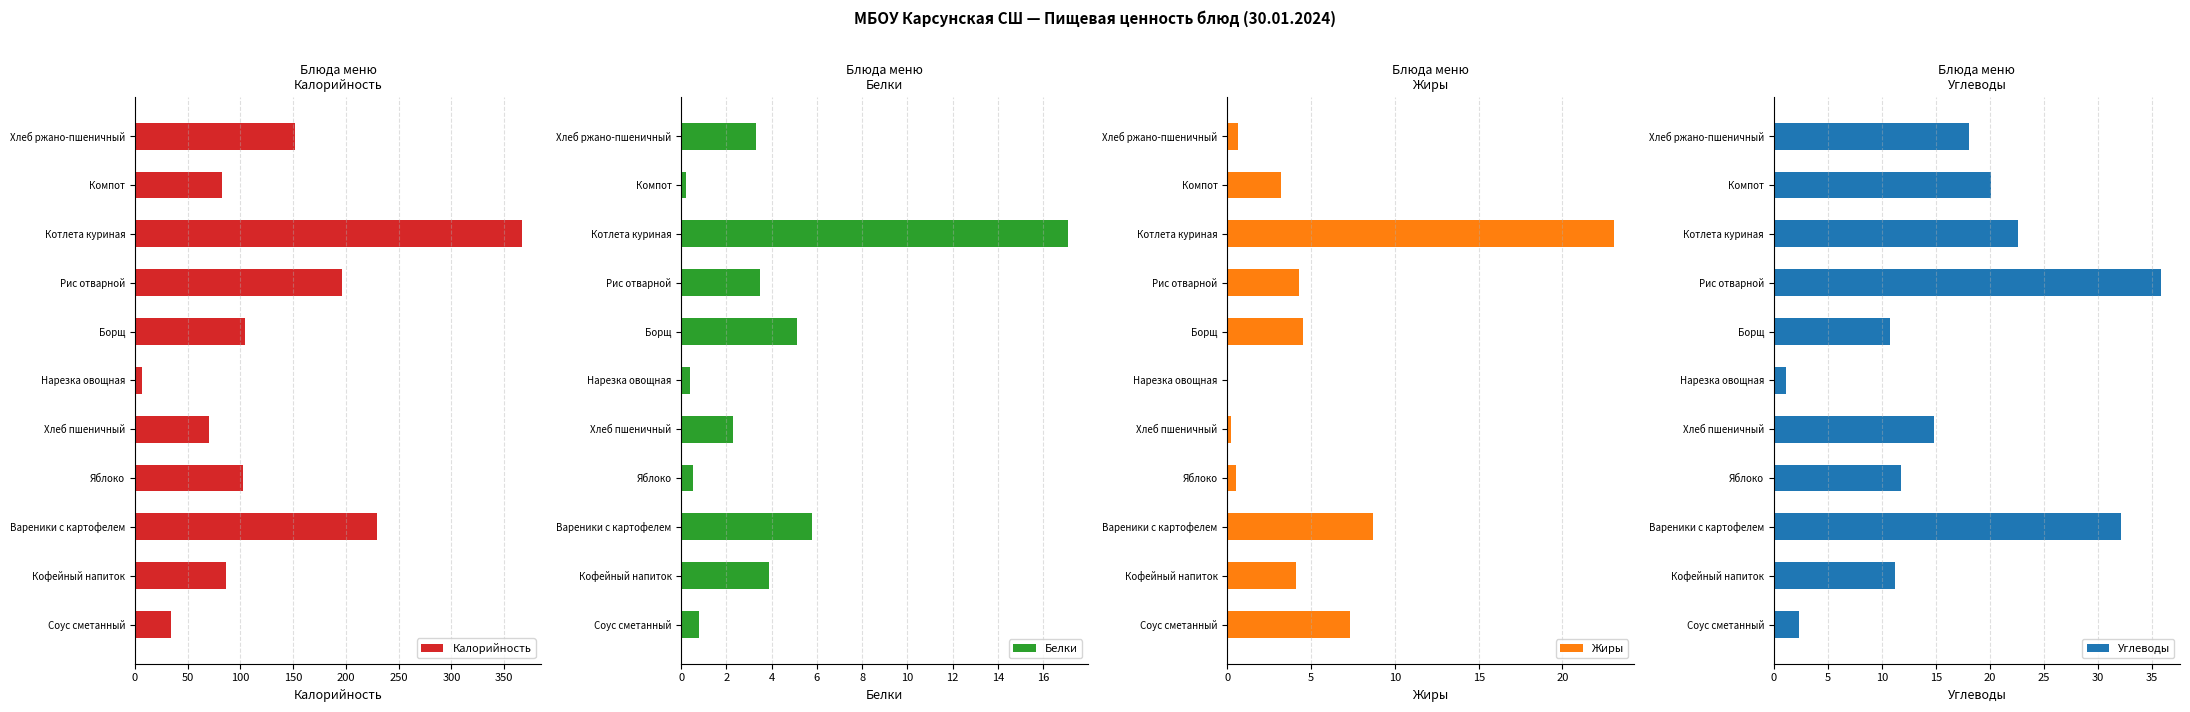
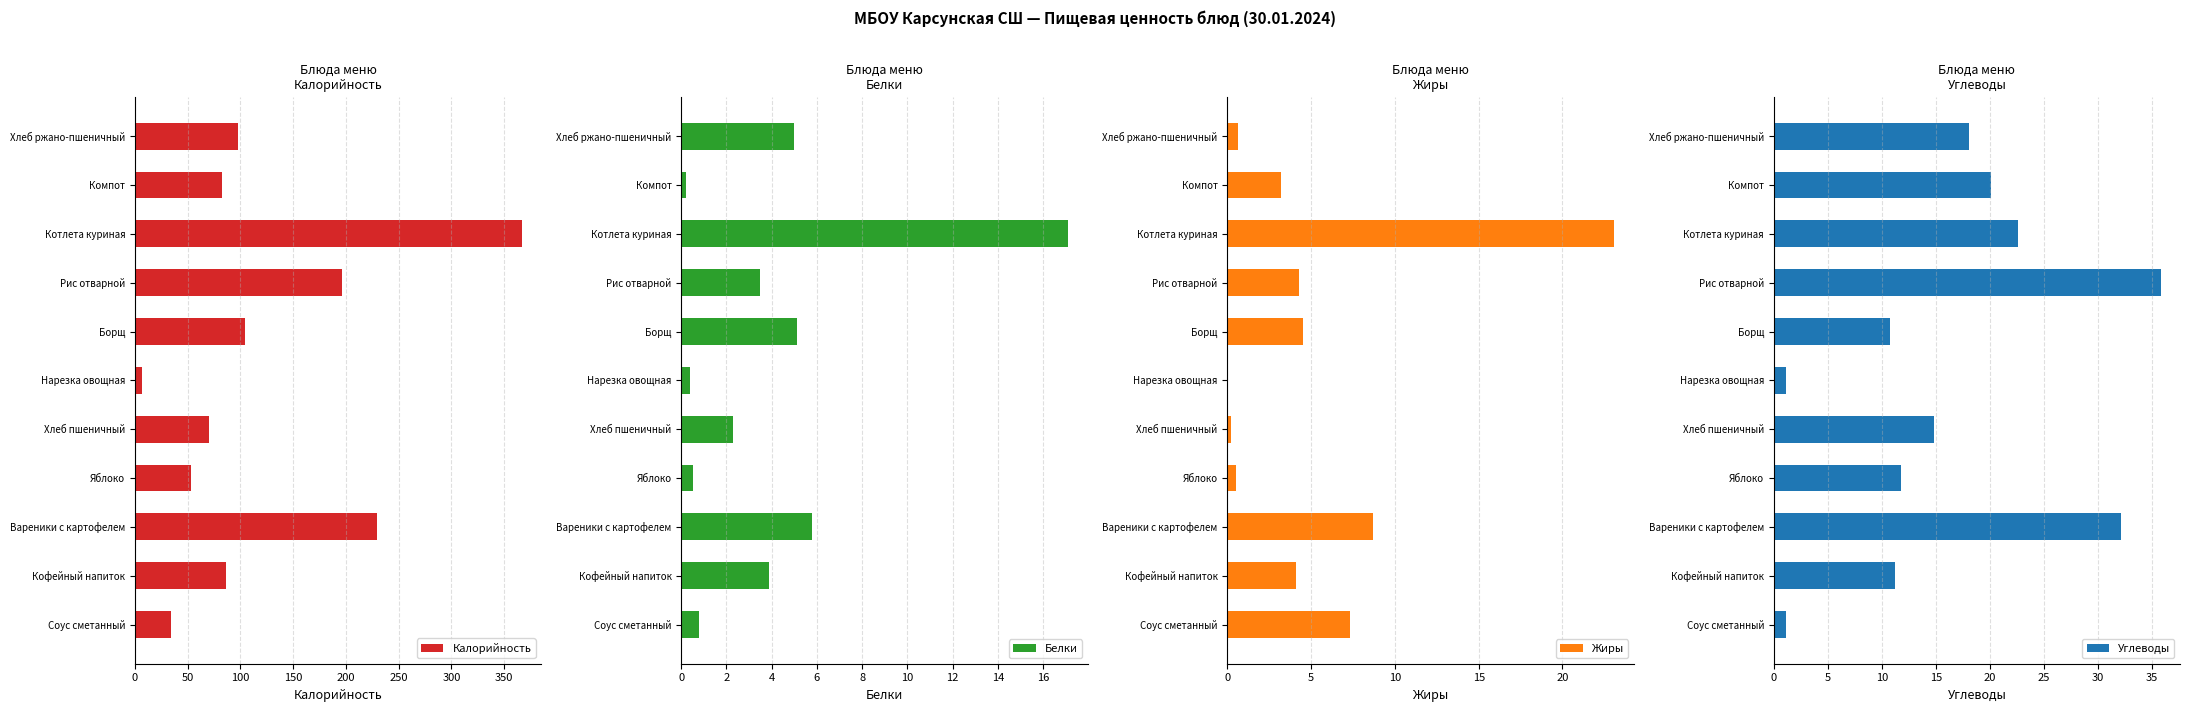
  {
    "Блюда меню Калорийность": {
-     "Хлеб ржано-пшеничный": 152,
+     "Хлеб ржано-пшеничный": 98,
      "Компот": 82,
      "Котлета куриная": 367,
      "Рис отварной": 196,
      "Борщ": 104,
      "Нарезка овощная": 6,
      "Хлеб пшеничный": 70,
-     "Яблоко": 103,
+     "Яблоко": 53,
      "Вареники с картофелем": 230,
      "Кофейный напиток": 86,
      "Соус сметанный": 34
    },
    "Блюда меню Белки": {
-     "Хлеб ржано-пшеничный": 3.3,
+     "Хлеб ржано-пшеничный": 5.0,
      "Компот": 0.2,
      "Котлета куриная": 17.1,
      "Рис отварной": 3.5,
      "Борщ": 5.1,
      "Нарезка овощная": 0.4,
      "Хлеб пшеничный": 2.3,
      "Яблоко": 0.5,
      "Вареники с картофелем": 5.8,
      "Кофейный напиток": 3.9,
      "Соус сметанный": 0.8
    },
    "Блюда меню Жиры": {
      "Хлеб ржано-пшеничный": 0.6,
      "Компот": 3.2,
      "Котлета куриная": 23.1,
      "Рис отварной": 4.3,
      "Борщ": 4.5,
      "Нарезка овощная": 0.0,
      "Хлеб пшеничный": 0.2,
      "Яблоко": 0.5,
      "Вареники с картофелем": 8.7,
      "Кофейный напиток": 4.1,
      "Соус сметанный": 7.3
    },
    "Блюда меню Углеводы": {
      "Хлеб ржано-пшеничный": 18.1,
      "Компот": 20.1,
      "Котлета куриная": 22.6,
      "Рис отварной": 35.8,
      "Борщ": 10.8,
      "Нарезка овощная": 1.1,
      "Хлеб пшеничный": 14.8,
      "Яблоко": 11.8,
      "Вареники с картофелем": 32.1,
      "Кофейный напиток": 11.2,
-     "Соус сметанный": 2.3
+     "Соус сметанный": 1.1
    }
  }
